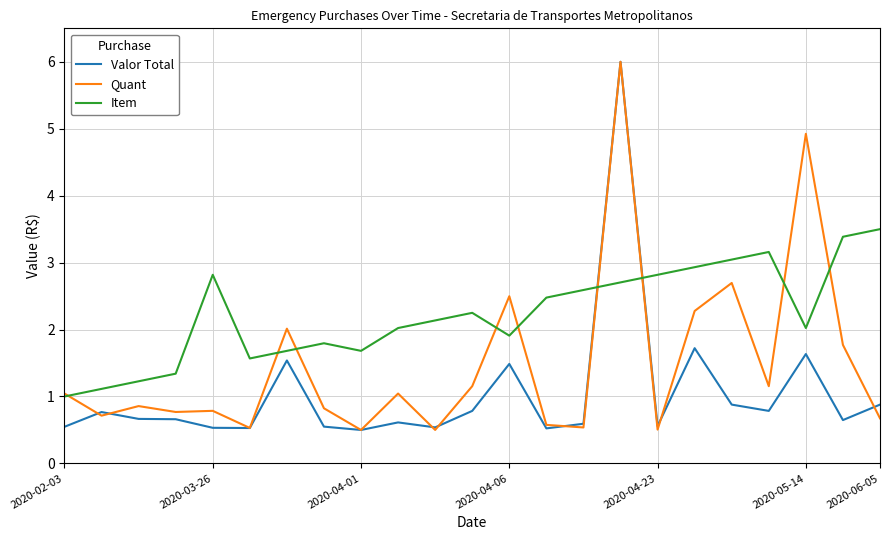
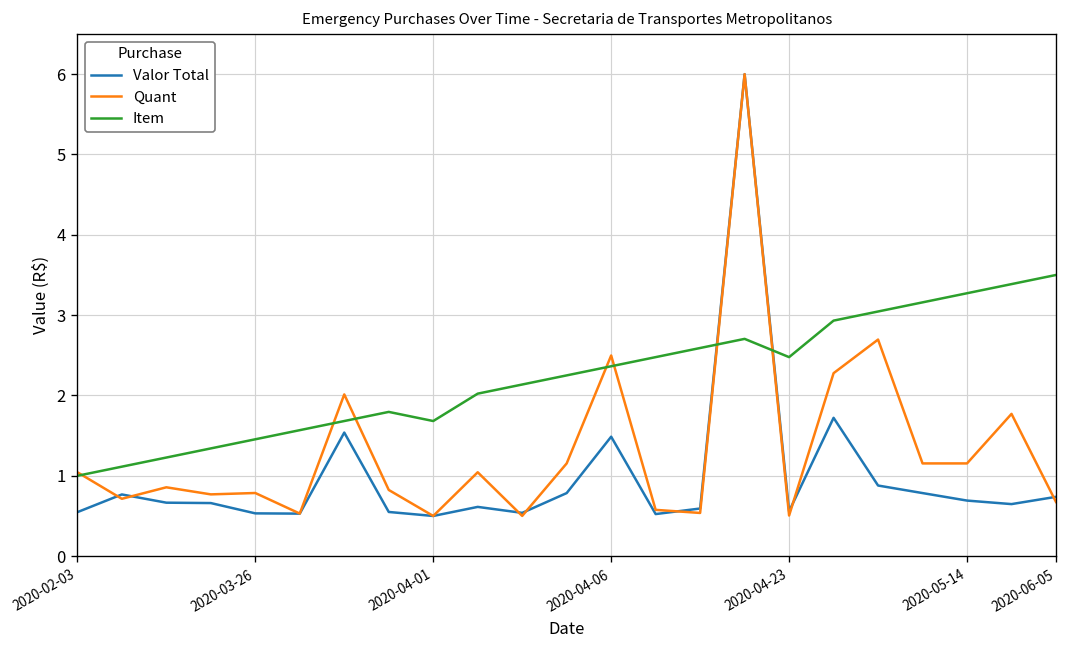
  {
    "Valor Total": {
      "2020-02-03": 0.5,
      "2020-03-26": 0.5,
      "2020-04-06": 1.5,
      "2020-04-23": 0.6,
-     "2020-05-14": 1.6,
-     "2020-06-05": 0.9
+     "2020-05-14": 0.7,
+     "2020-06-05": 0.7
    },
    "Quant": {
      "2020-02-03": 1.0,
      "2020-03-26": 0.8,
      "2020-04-06": 2.5,
      "2020-04-23": 0.5,
-     "2020-05-14": 4.9,
+     "2020-05-14": 1.2,
      "2020-06-05": 0.7
    },
    "Item": {
      "2020-02-03": 1.0,
-     "2020-03-26": 2.8,
+     "2020-03-26": 1.5,
      "2020-04-01": 1.7,
-     "2020-04-06": 1.9,
-     "2020-04-23": 2.8,
-     "2020-05-14": 2.0,
+     "2020-04-06": 2.4,
+     "2020-04-23": 2.5,
+     "2020-05-14": 3.3,
      "2020-06-05": 3.5
    }
  }
